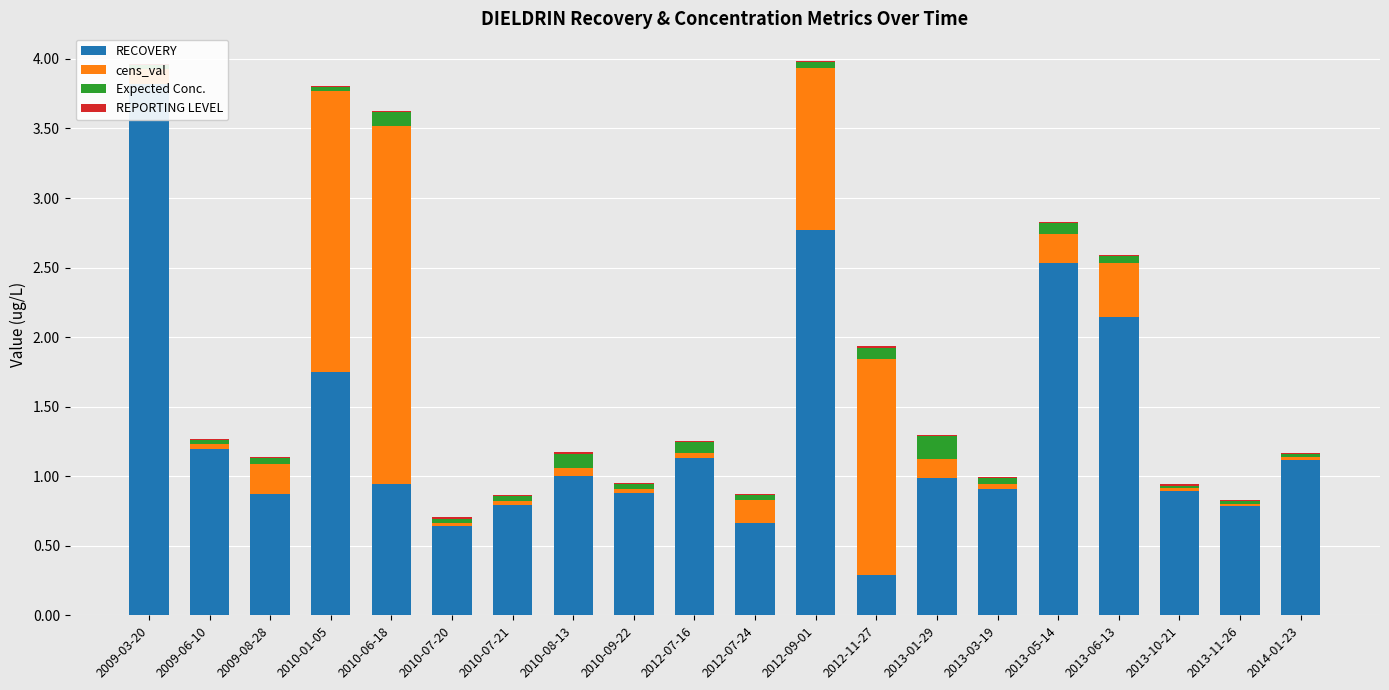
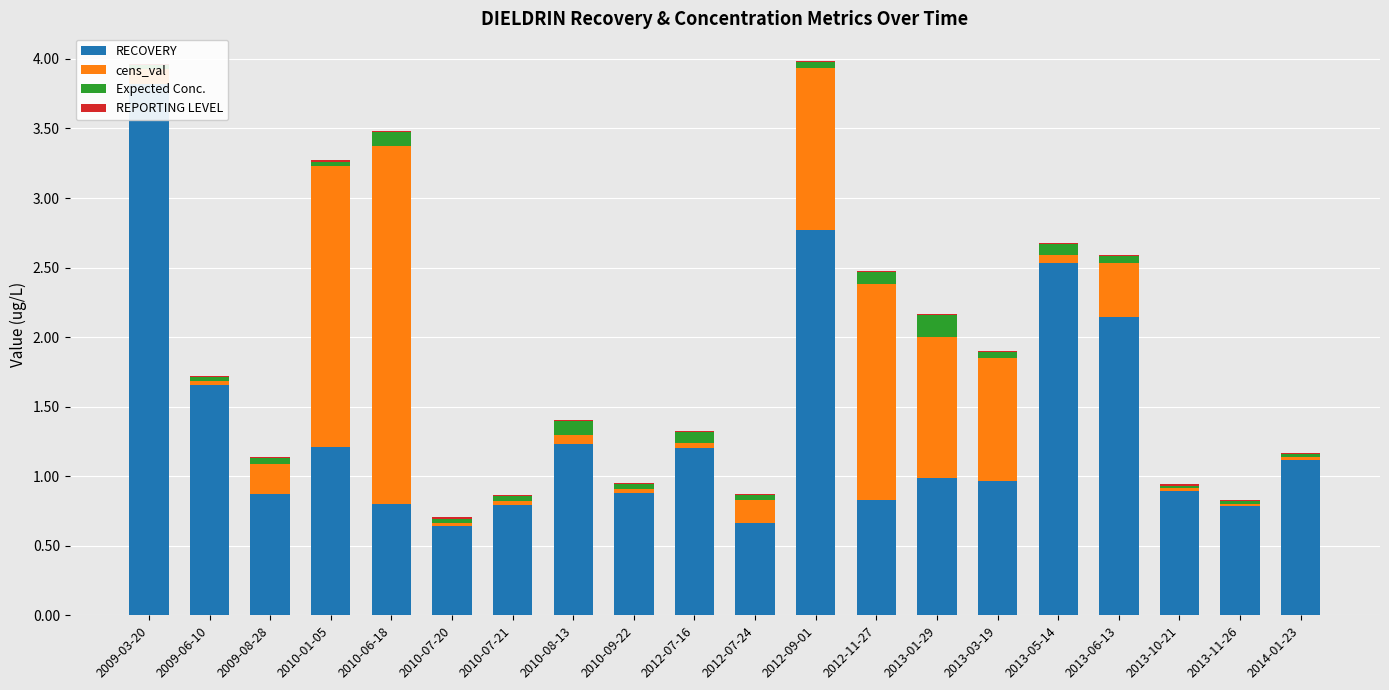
  {
    "RECOVERY": {
-     "2009-06-10": 1.20,
+     "2009-06-10": 1.65,
      "2009-08-28": 0.87,
-     "2010-01-05": 1.75,
-     "2010-06-18": 0.94,
+     "2010-01-05": 1.21,
+     "2010-06-18": 0.80,
      "2010-07-20": 0.64,
      "2010-07-21": 0.80,
-     "2010-08-13": 1.00,
+     "2010-08-13": 1.23,
      "2010-09-22": 0.88,
-     "2012-07-16": 1.13,
+     "2012-07-16": 1.20,
      "2012-07-24": 0.67,
      "2012-09-01": 2.77,
-     "2012-11-27": 0.29,
+     "2012-11-27": 0.83,
      "2013-01-29": 0.98,
-     "2013-03-19": 0.91,
+     "2013-03-19": 0.97,
      "2013-05-14": 2.53,
      "2013-06-13": 2.14,
      "2013-10-21": 0.90,
      "2013-11-26": 0.79,
      "2014-01-23": 1.12
    },
    "cens_val": {
      "2009-06-10": 0.03,
      "2009-08-28": 0.22,
      "2010-01-05": 2.02,
      "2010-06-18": 2.58,
      "2010-07-20": 0.02,
      "2010-07-21": 0.03,
      "2010-08-13": 0.06,
      "2010-09-22": 0.03,
      "2012-07-16": 0.03,
      "2012-07-24": 0.16,
      "2012-09-01": 1.17,
      "2012-11-27": 1.56,
-     "2013-01-29": 0.14,
-     "2013-03-19": 0.04,
-     "2013-05-14": 0.21,
+     "2013-01-29": 1.01,
+     "2013-03-19": 0.88,
+     "2013-05-14": 0.06,
      "2013-06-13": 0.39,
      "2014-01-23": 0.02
    },
    "Expected Conc.": {
      "2009-06-10": 0.03,
      "2009-08-28": 0.04,
      "2010-01-05": 0.03,
      "2010-06-18": 0.10,
      "2010-07-20": 0.03,
      "2010-07-21": 0.03,
      "2010-08-13": 0.10,
      "2010-09-22": 0.03,
      "2012-07-16": 0.08,
      "2012-07-24": 0.04,
      "2012-09-01": 0.04,
      "2012-11-27": 0.08,
      "2013-01-29": 0.16,
      "2013-03-19": 0.04,
      "2013-05-14": 0.08,
      "2013-06-13": 0.05,
      "2013-10-21": 0.02,
      "2013-11-26": 0.02,
      "2014-01-23": 0.02
    }
  }
